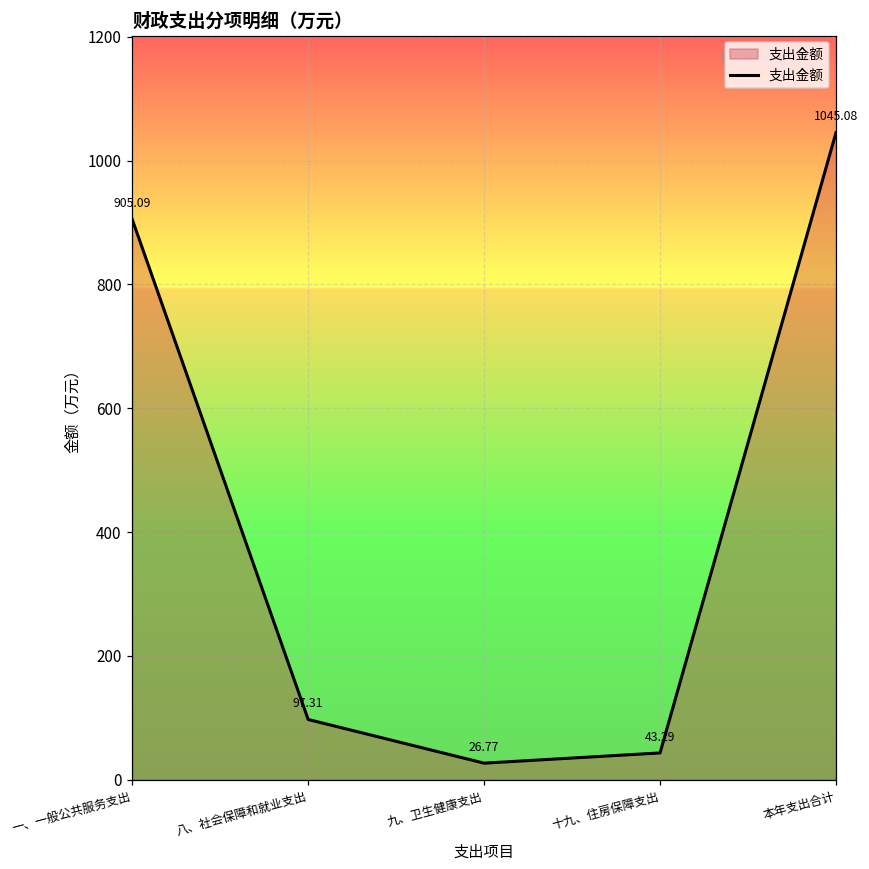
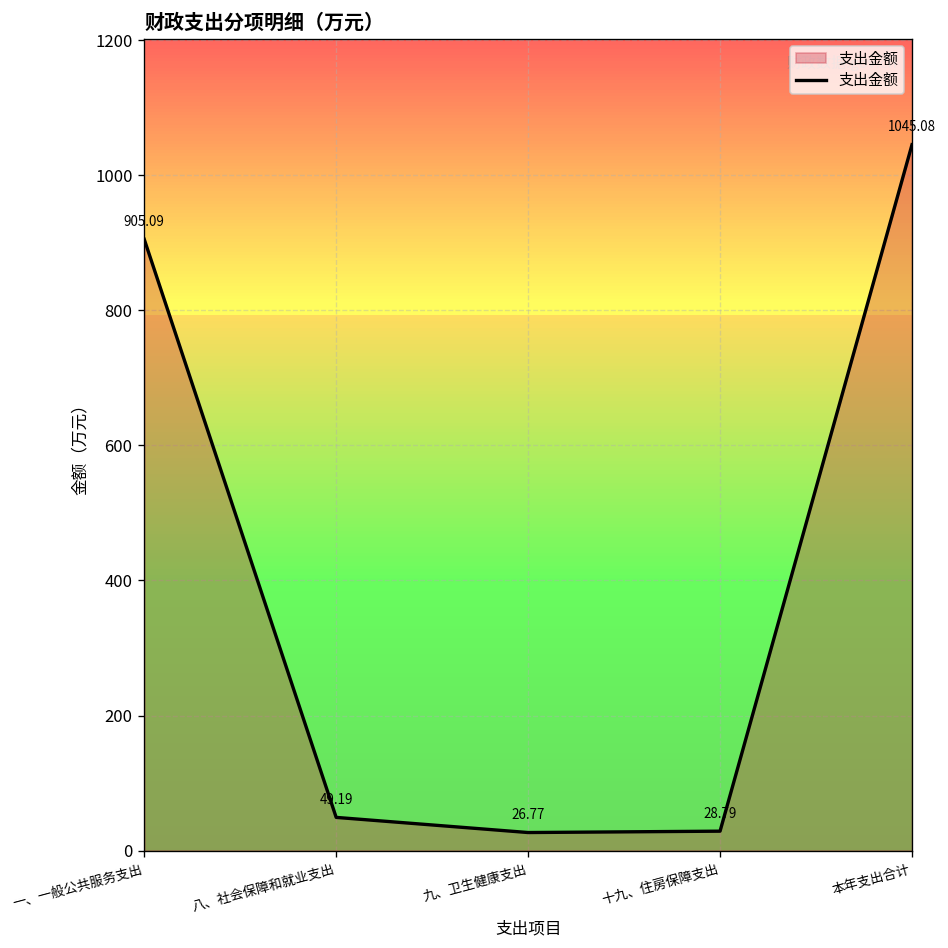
  {
    "一、一般公共服务支出": 905.09,
-   "八、社会保障和就业支出": 97.31,
+   "八、社会保障和就业支出": 49.19,
    "九、卫生健康支出": 26.77,
-   "十九、住房保障支出": 43.29,
+   "十九、住房保障支出": 28.79,
    "本年支出合计": 1045.08
  }
